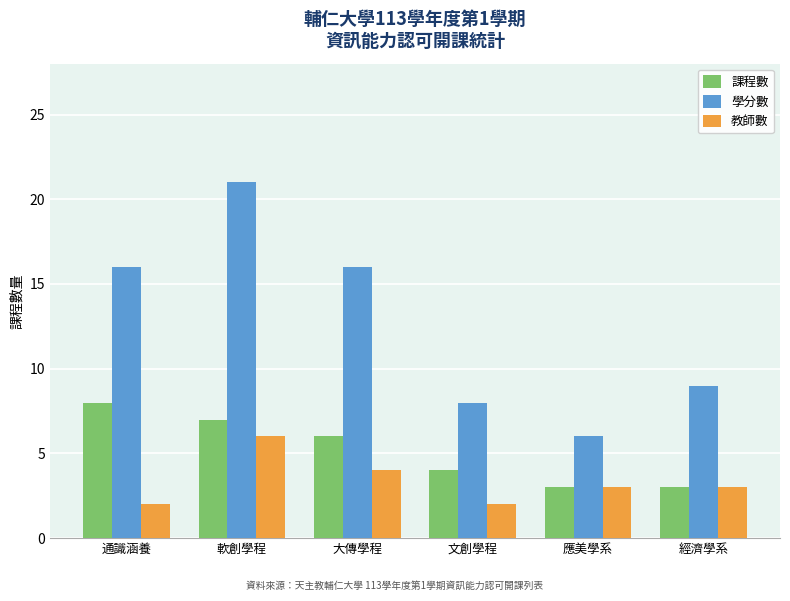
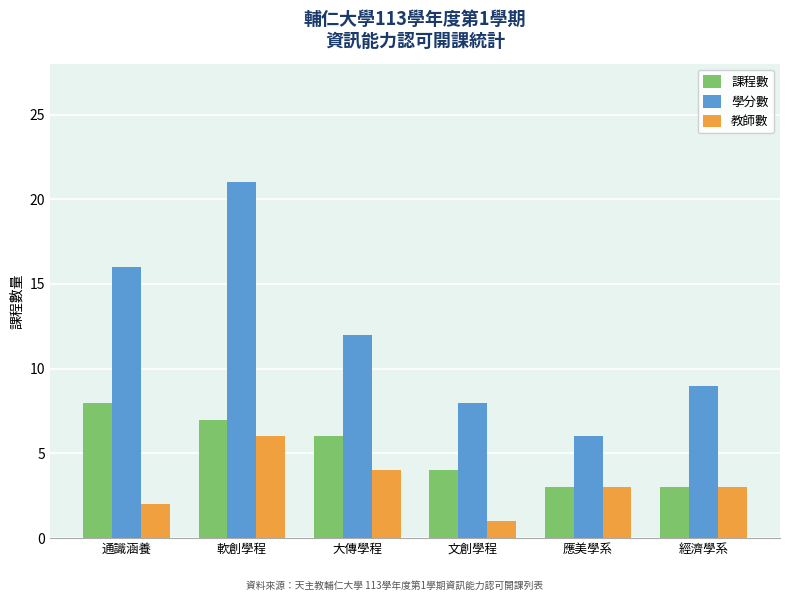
  {
    "課程數": {
      "通識涵養": 8,
      "軟創學程": 7,
      "大傳學程": 6,
      "文創學程": 4,
      "應美學系": 3,
      "經濟學系": 3
    },
    "學分數": {
      "通識涵養": 16,
      "軟創學程": 21,
-     "大傳學程": 16,
+     "大傳學程": 12,
      "文創學程": 8,
      "應美學系": 6,
      "經濟學系": 9
    },
    "教師數": {
      "通識涵養": 2,
      "軟創學程": 6,
      "大傳學程": 4,
-     "文創學程": 2,
+     "文創學程": 1,
      "應美學系": 3,
      "經濟學系": 3
    }
  }
